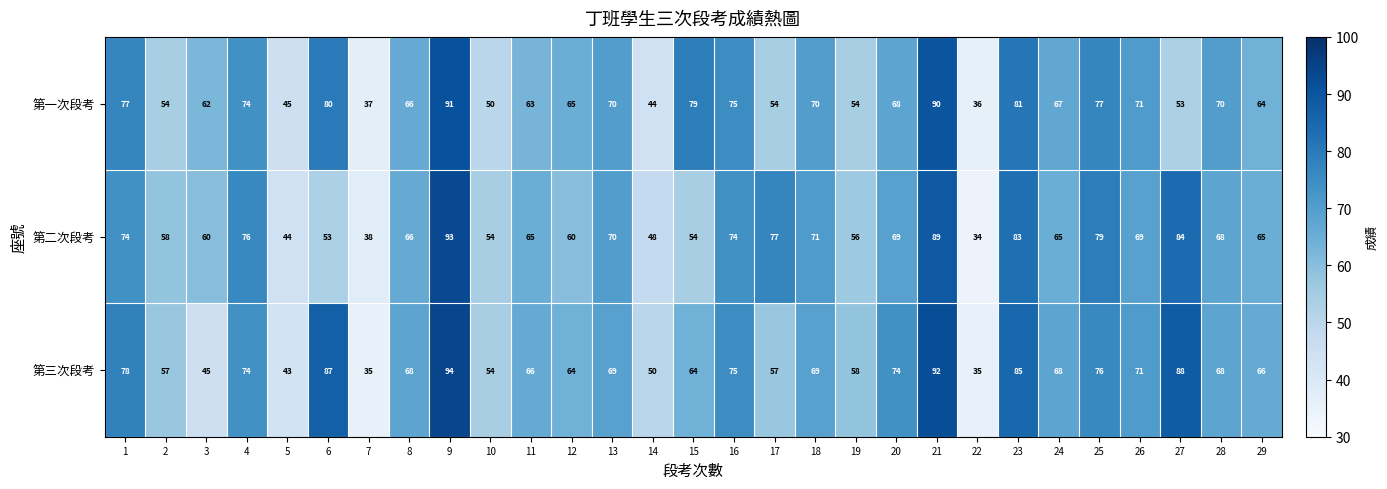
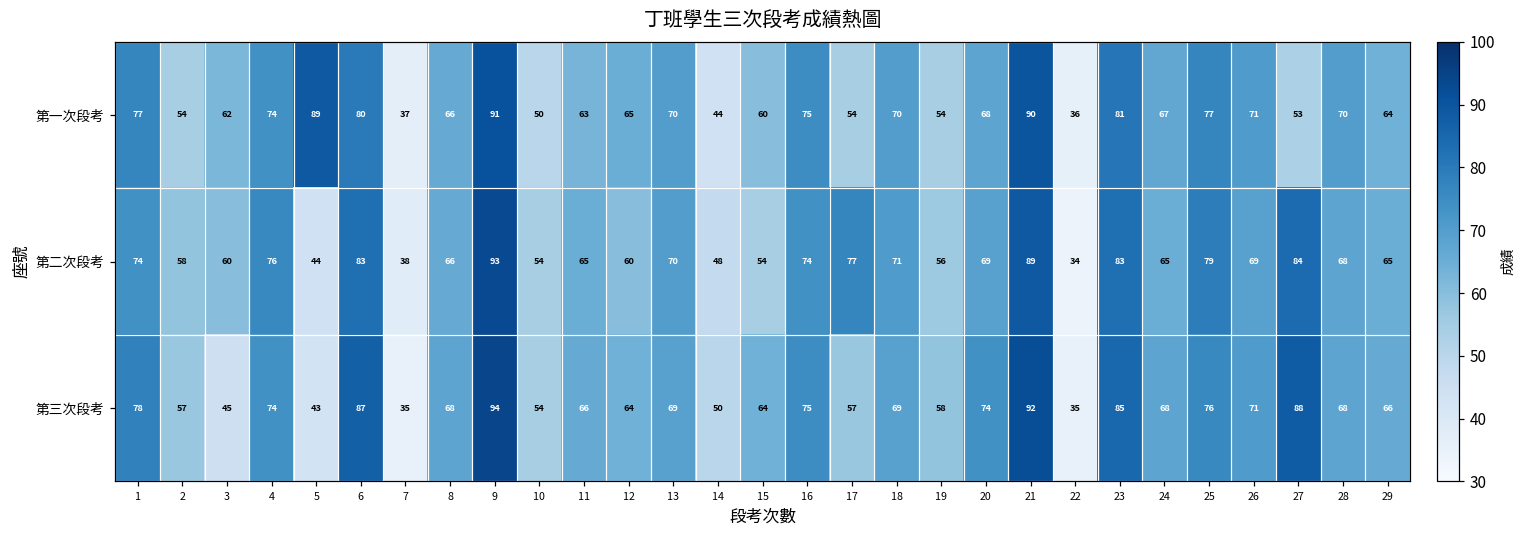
  {
    "第一次段考": {
      "1": 77,
      "2": 54,
      "3": 62,
      "4": 74,
-     "5": 45,
+     "5": 89,
      "6": 80,
      "7": 37,
      "8": 66,
      "9": 91,
      "10": 50,
      "11": 63,
      "12": 65,
      "13": 70,
      "14": 44,
-     "15": 79,
+     "15": 60,
      "16": 75,
      "17": 54,
      "18": 70,
      "19": 54,
      "20": 68,
      "21": 90,
      "22": 36,
      "23": 81,
      "24": 67,
      "25": 77,
      "26": 71,
      "27": 53,
      "28": 70,
      "29": 64
    },
    "第二次段考": {
      "1": 74,
      "2": 58,
      "3": 60,
      "4": 76,
      "5": 44,
-     "6": 53,
+     "6": 83,
      "7": 38,
      "8": 66,
      "9": 93,
      "10": 54,
      "11": 65,
      "12": 60,
      "13": 70,
      "14": 48,
      "15": 54,
      "16": 74,
      "17": 77,
      "18": 71,
      "19": 56,
      "20": 69,
      "21": 89,
      "22": 34,
      "23": 83,
      "24": 65,
      "25": 79,
      "26": 69,
      "27": 84,
      "28": 68,
      "29": 65
    },
    "第三次段考": {
      "1": 78,
      "2": 57,
      "3": 45,
      "4": 74,
      "5": 43,
      "6": 87,
      "7": 35,
      "8": 68,
      "9": 94,
      "10": 54,
      "11": 66,
      "12": 64,
      "13": 69,
      "14": 50,
      "15": 64,
      "16": 75,
      "17": 57,
      "18": 69,
      "19": 58,
      "20": 74,
      "21": 92,
      "22": 35,
      "23": 85,
      "24": 68,
      "25": 76,
      "26": 71,
      "27": 88,
      "28": 68,
      "29": 66
    }
  }
